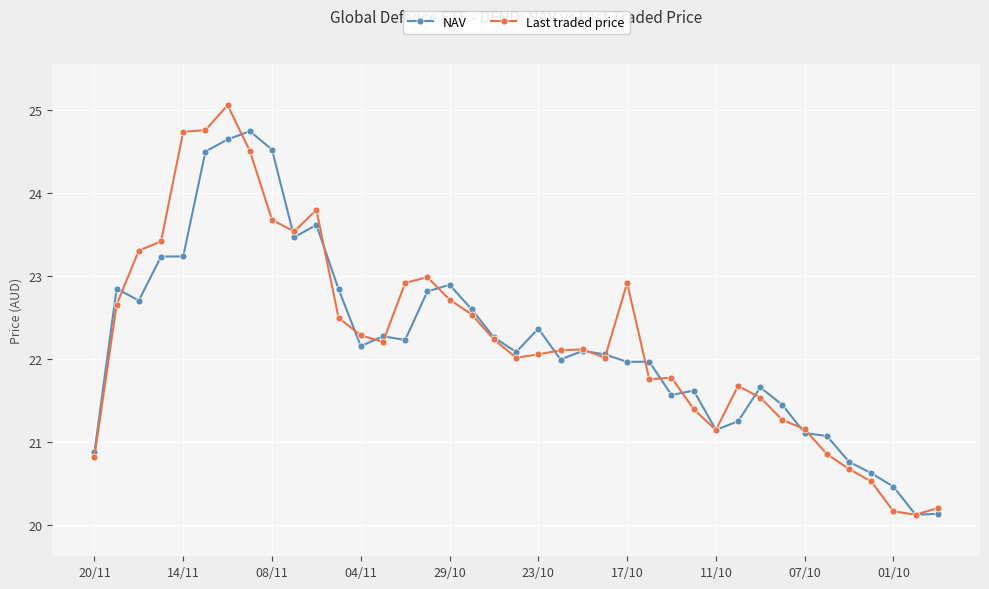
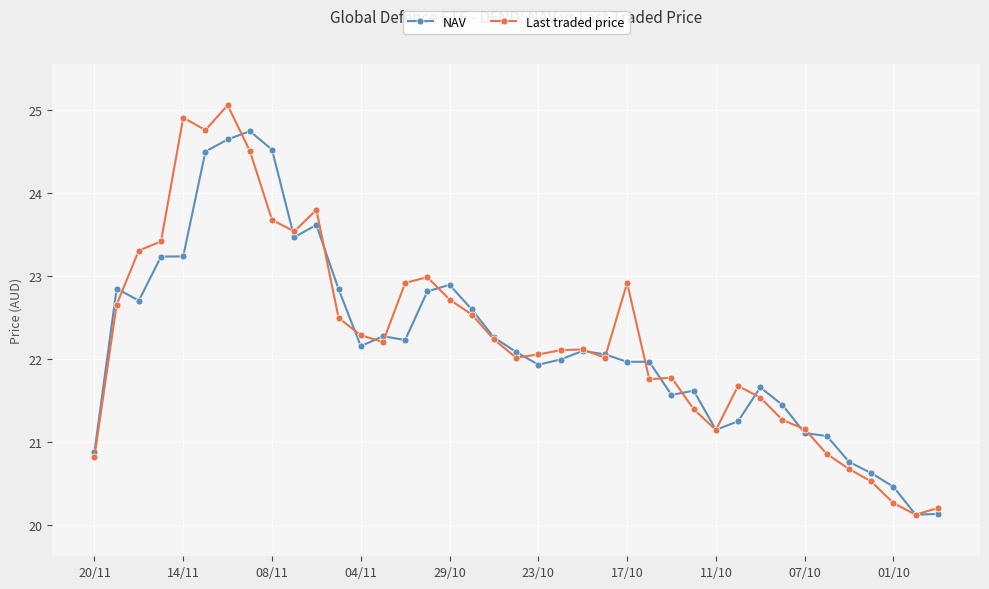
  {
    "NAV": {
      "20/11": 20.9,
      "14/11": 23.2,
      "08/11": 24.5,
      "04/11": 22.2,
      "29/10": 22.9,
-     "23/10": 22.4,
+     "23/10": 21.9,
      "17/10": 22.0,
      "07/10": 21.1,
      "01/10": 20.5
    },
    "Last traded price": {
      "20/11": 20.8,
-     "14/11": 24.7,
+     "14/11": 24.9,
      "08/11": 23.7,
      "04/11": 22.3,
      "29/10": 22.7,
      "23/10": 22.1,
      "17/10": 22.9,
      "07/10": 21.2,
-     "01/10": 20.2
+     "01/10": 20.3
    }
  }
